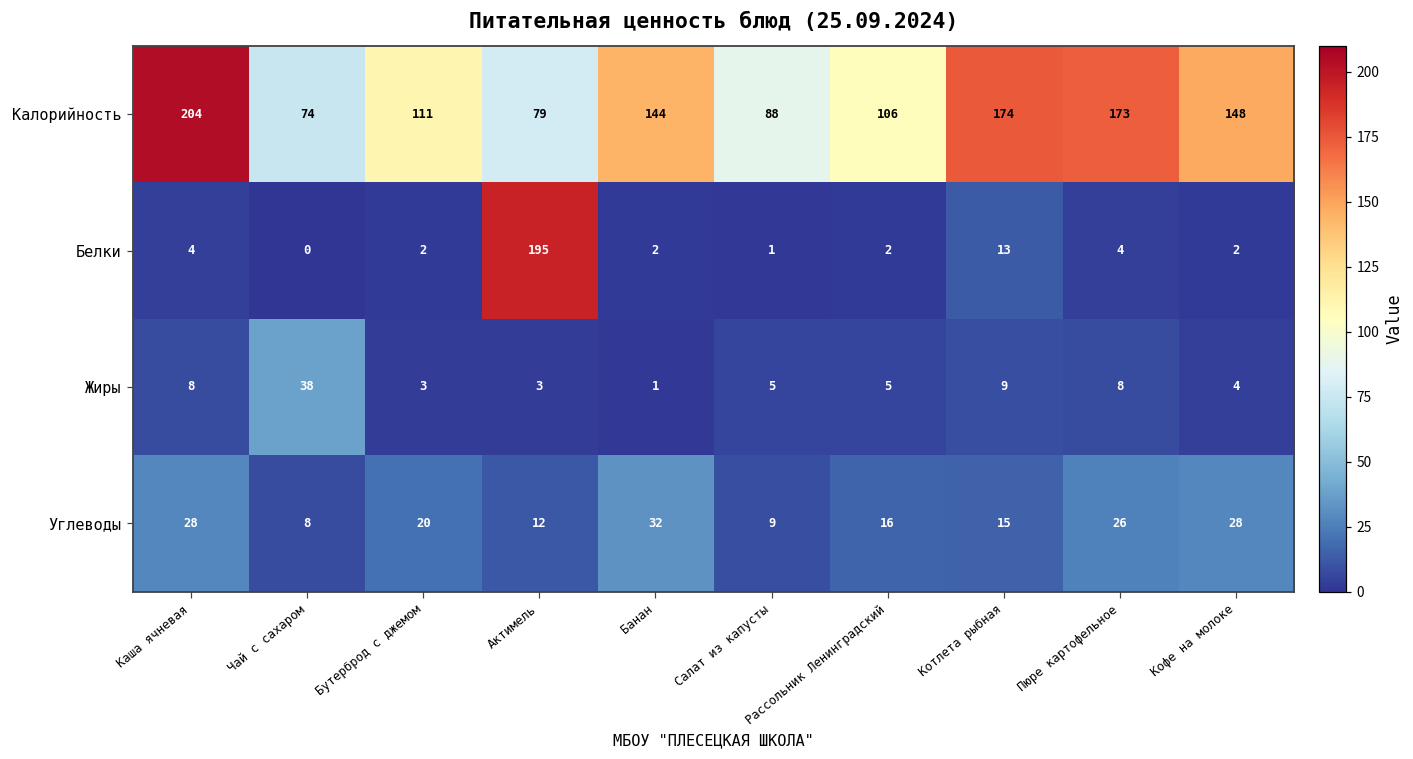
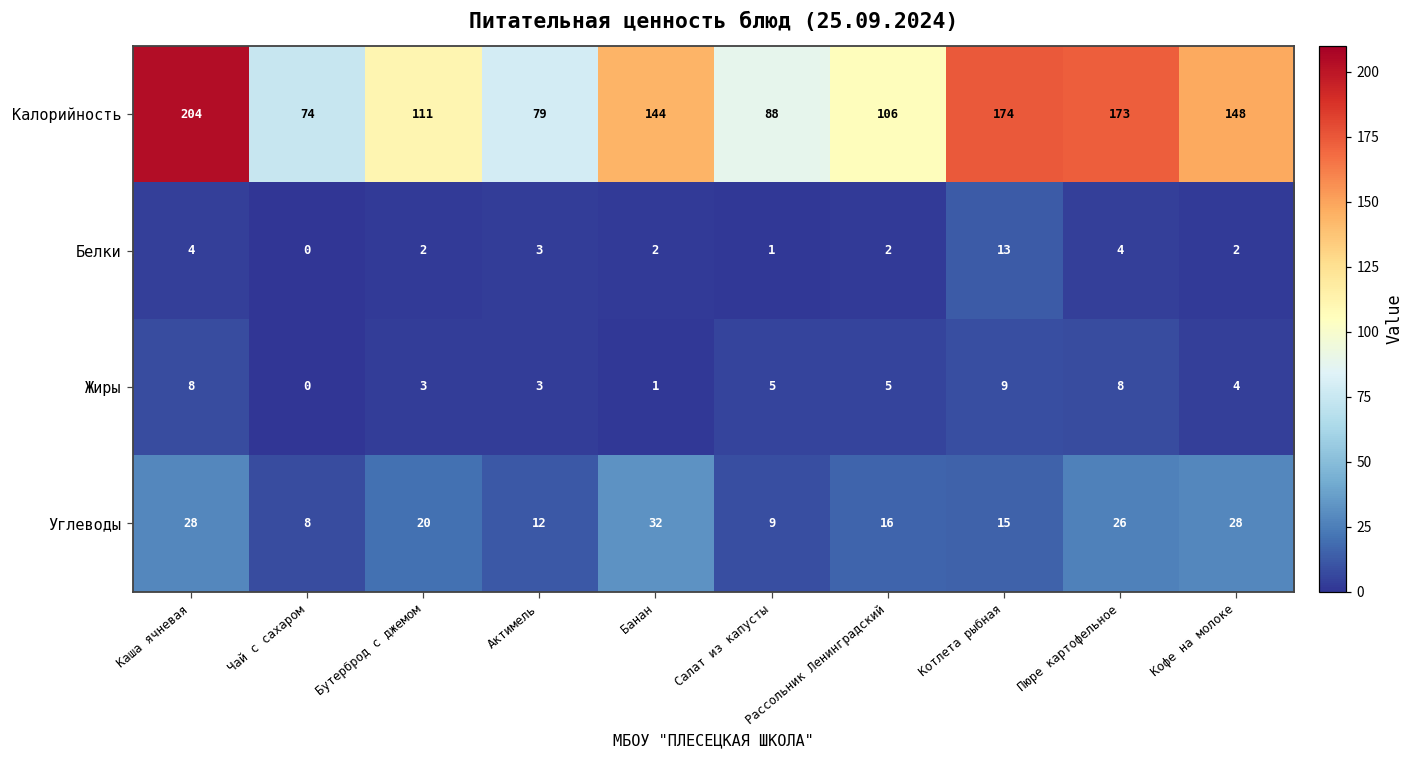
  {
    "Калорийность": {
      "Каша ячневая": 204,
      "Чай с сахаром": 74,
      "Бутерброд с джемом": 111,
      "Актимель": 79,
      "Банан": 144,
      "Салат из капусты": 88,
      "Рассольник Ленинградский": 106,
      "Котлета рыбная": 174,
      "Пюре картофельное": 173,
      "Кофе на молоке": 148
    },
    "Белки": {
      "Каша ячневая": 4,
      "Чай с сахаром": 0,
      "Бутерброд с джемом": 2,
-     "Актимель": 195,
+     "Актимель": 3,
      "Банан": 2,
      "Салат из капусты": 1,
      "Рассольник Ленинградский": 2,
      "Котлета рыбная": 13,
      "Пюре картофельное": 4,
      "Кофе на молоке": 2
    },
    "Жиры": {
      "Каша ячневая": 8,
-     "Чай с сахаром": 38,
+     "Чай с сахаром": 0,
      "Бутерброд с джемом": 3,
      "Актимель": 3,
      "Банан": 1,
      "Салат из капусты": 5,
      "Рассольник Ленинградский": 5,
      "Котлета рыбная": 9,
      "Пюре картофельное": 8,
      "Кофе на молоке": 4
    },
    "Углеводы": {
      "Каша ячневая": 28,
      "Чай с сахаром": 8,
      "Бутерброд с джемом": 20,
      "Актимель": 12,
      "Банан": 32,
      "Салат из капусты": 9,
      "Рассольник Ленинградский": 16,
      "Котлета рыбная": 15,
      "Пюре картофельное": 26,
      "Кофе на молоке": 28
    }
  }
